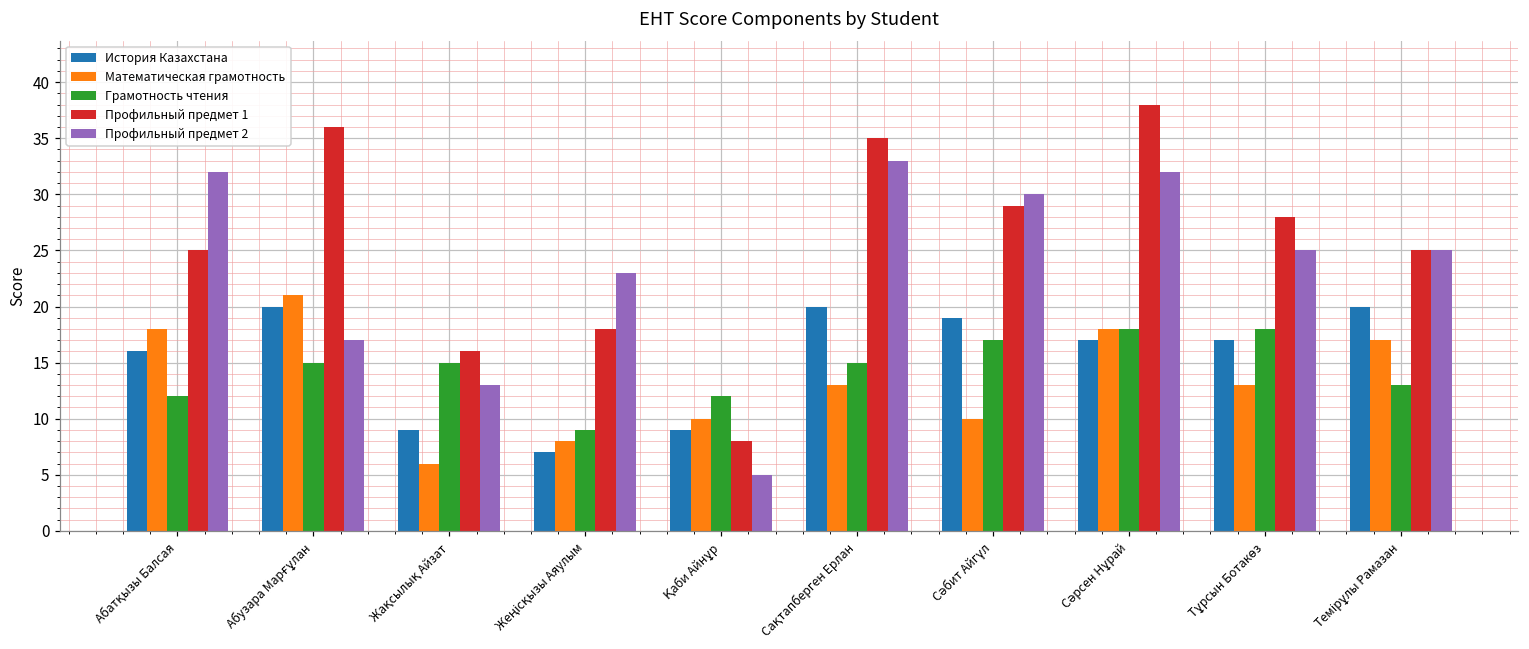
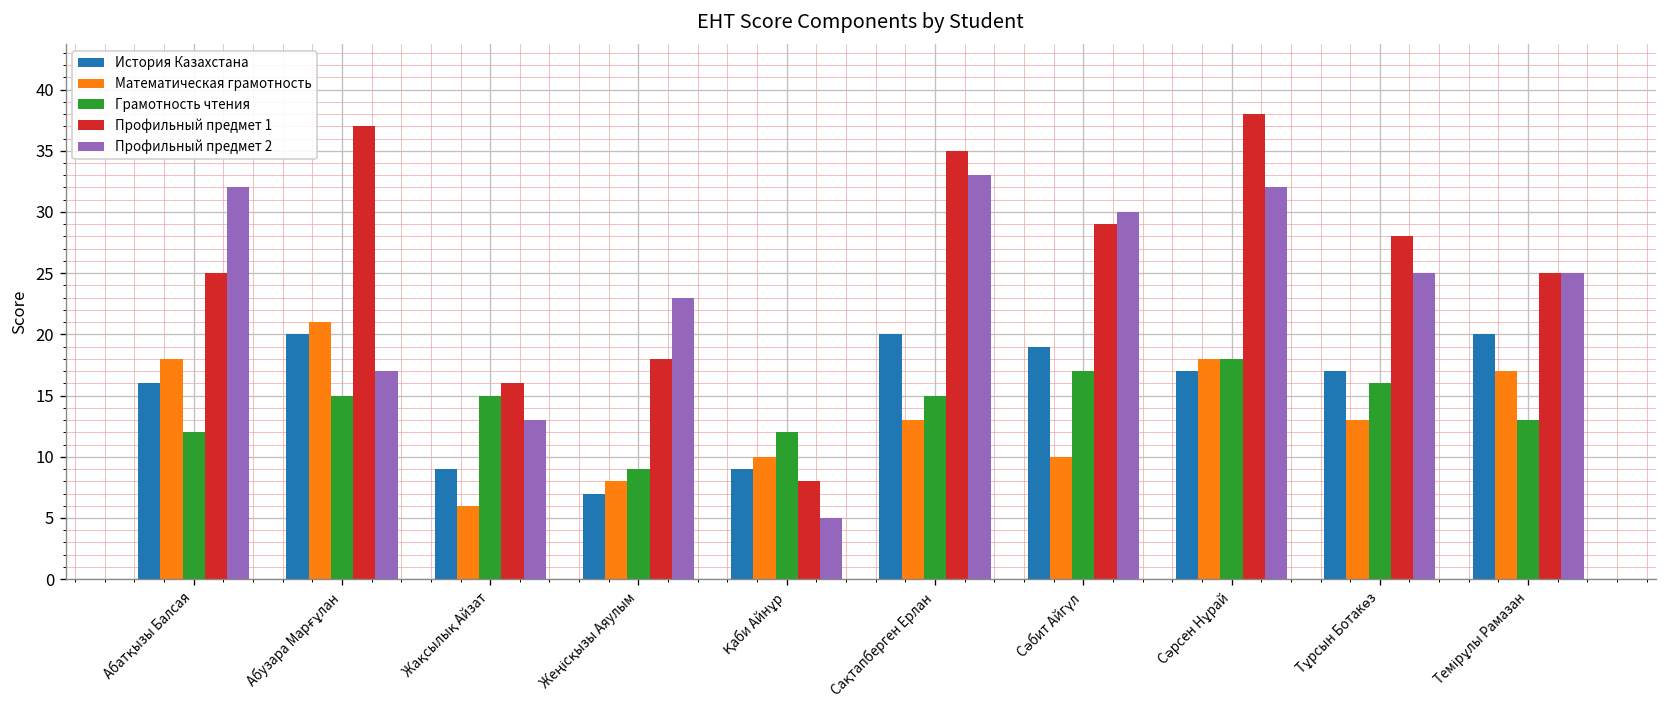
  {
    "История Казахстана": {
      "Абатқызы Балсая": 16,
      "Абузара Марғұлан": 20,
      "Жақсылық Айзат": 9,
      "Жеңісқызы Аяулым": 7,
      "Қаби Айнұр": 9,
      "Сақтапберген Ерлан": 20,
      "Сәбит Айгүл": 19,
      "Сәрсен Нұрай": 17,
      "Тұрсын Ботакөз": 17,
      "Темірұлы Рамазан": 20
    },
    "Математическая грамотность": {
      "Абатқызы Балсая": 18,
      "Абузара Марғұлан": 21,
      "Жақсылық Айзат": 6,
      "Жеңісқызы Аяулым": 8,
      "Қаби Айнұр": 10,
      "Сақтапберген Ерлан": 13,
      "Сәбит Айгүл": 10,
      "Сәрсен Нұрай": 18,
      "Тұрсын Ботакөз": 13,
      "Темірұлы Рамазан": 17
    },
    "Грамотность чтения": {
      "Абатқызы Балсая": 12,
      "Абузара Марғұлан": 15,
      "Жақсылық Айзат": 15,
      "Жеңісқызы Аяулым": 9,
      "Қаби Айнұр": 12,
      "Сақтапберген Ерлан": 15,
      "Сәбит Айгүл": 17,
      "Сәрсен Нұрай": 18,
-     "Тұрсын Ботакөз": 18,
+     "Тұрсын Ботакөз": 16,
      "Темірұлы Рамазан": 13
    },
    "Профильный предмет 1": {
      "Абатқызы Балсая": 25,
-     "Абузара Марғұлан": 36,
+     "Абузара Марғұлан": 37,
      "Жақсылық Айзат": 16,
      "Жеңісқызы Аяулым": 18,
      "Қаби Айнұр": 8,
      "Сақтапберген Ерлан": 35,
      "Сәбит Айгүл": 29,
      "Сәрсен Нұрай": 38,
      "Тұрсын Ботакөз": 28,
      "Темірұлы Рамазан": 25
    },
    "Профильный предмет 2": {
      "Абатқызы Балсая": 32,
      "Абузара Марғұлан": 17,
      "Жақсылық Айзат": 13,
      "Жеңісқызы Аяулым": 23,
      "Қаби Айнұр": 5,
      "Сақтапберген Ерлан": 33,
      "Сәбит Айгүл": 30,
      "Сәрсен Нұрай": 32,
      "Тұрсын Ботакөз": 25,
      "Темірұлы Рамазан": 25
    }
  }
